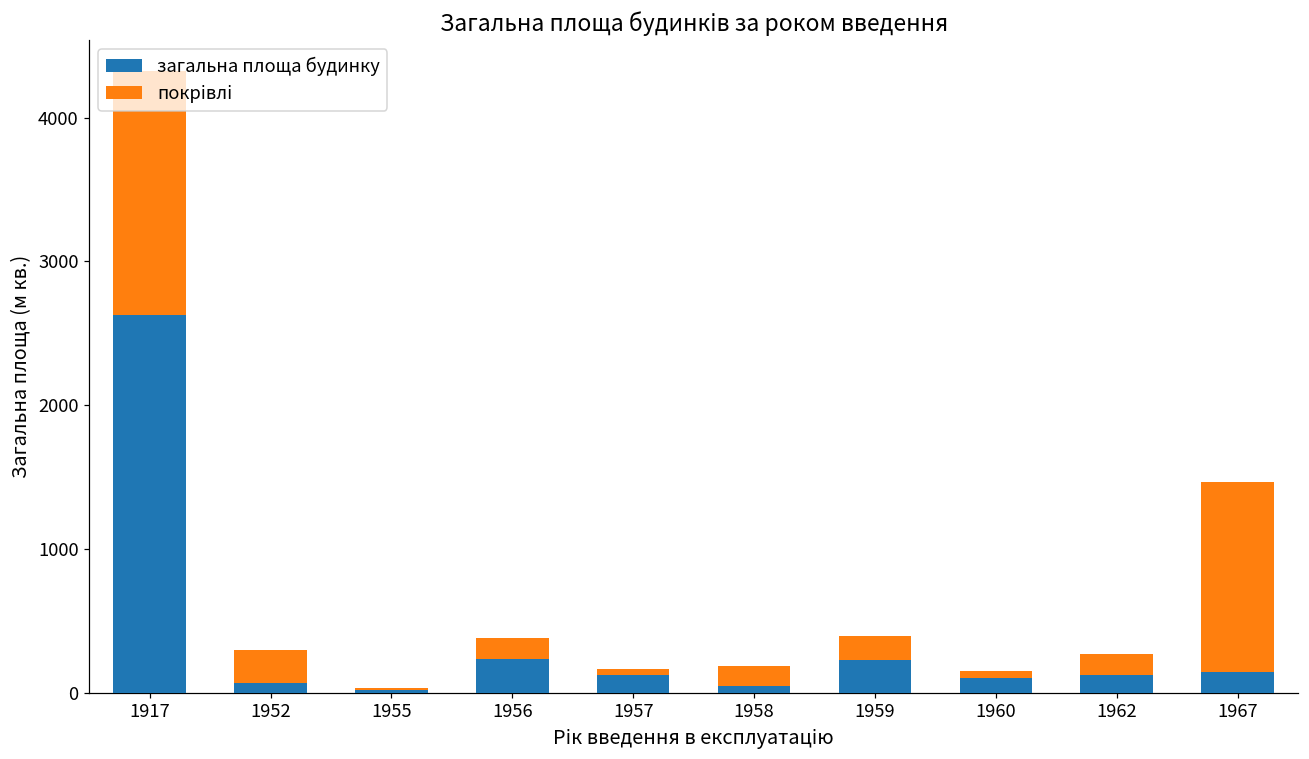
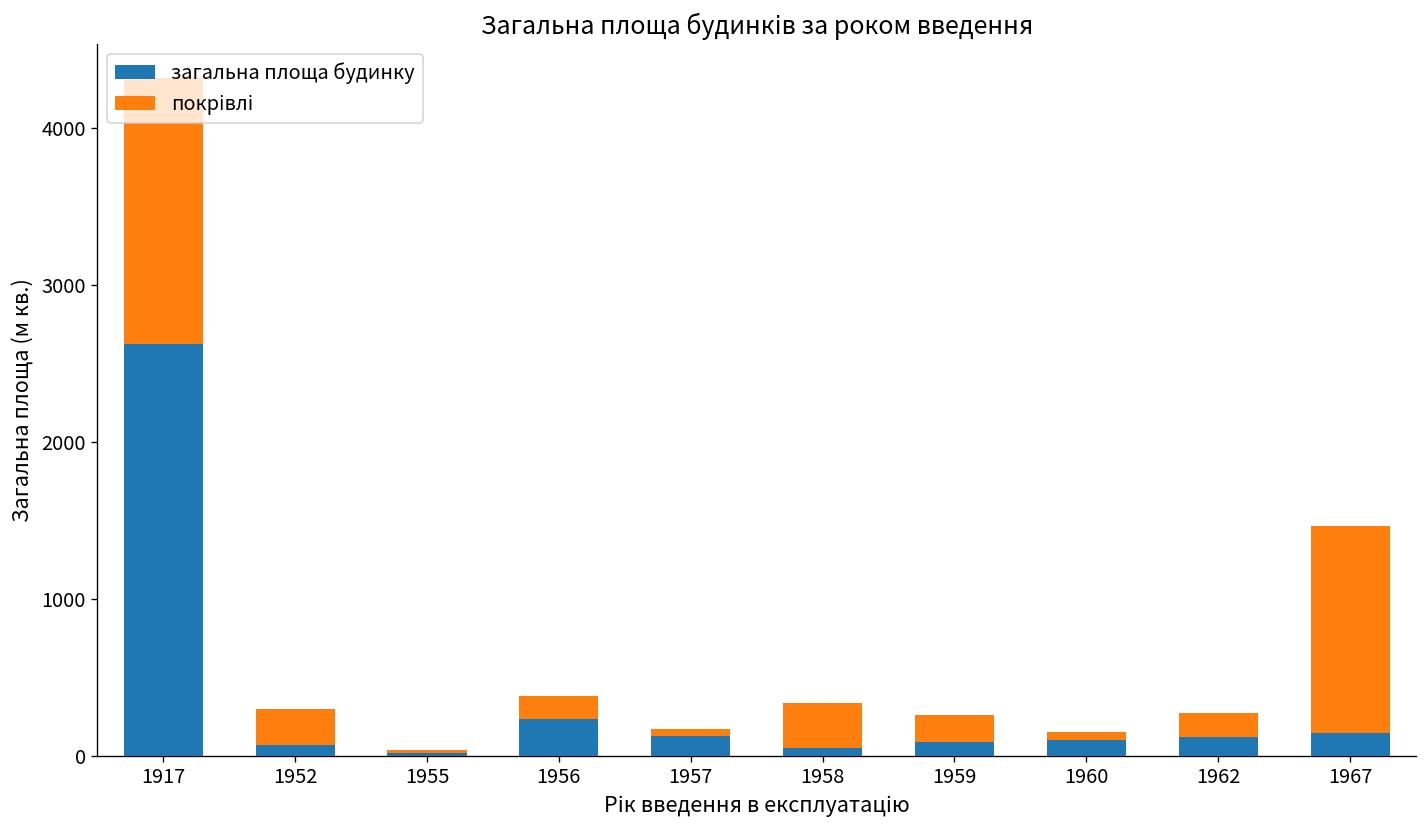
  {
    "загальна площа будинку": {
      "1917": 2630,
      "1952": 70,
      "1956": 230,
      "1957": 130,
      "1958": 50,
-     "1959": 230,
+     "1959": 90,
      "1960": 100,
      "1962": 120,
      "1967": 140
    },
    "покрівлі": {
      "1952": 230,
      "1955": 20,
      "1956": 150,
      "1957": 40,
-     "1958": 140,
+     "1958": 290,
      "1959": 170,
      "1960": 50,
      "1962": 150,
      "1967": 1320
    }
  }
